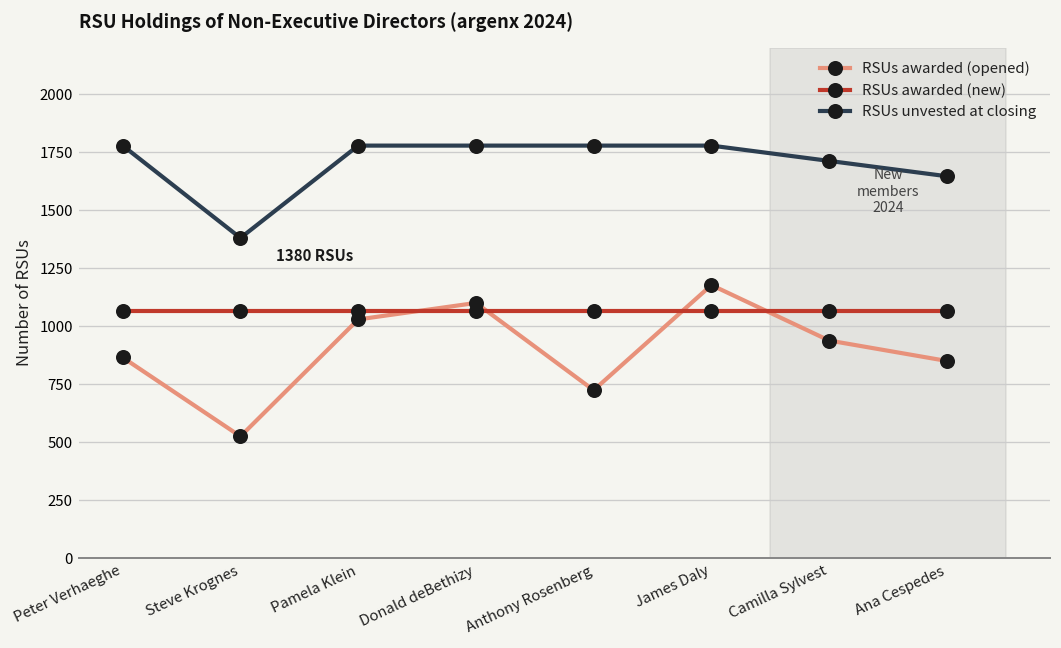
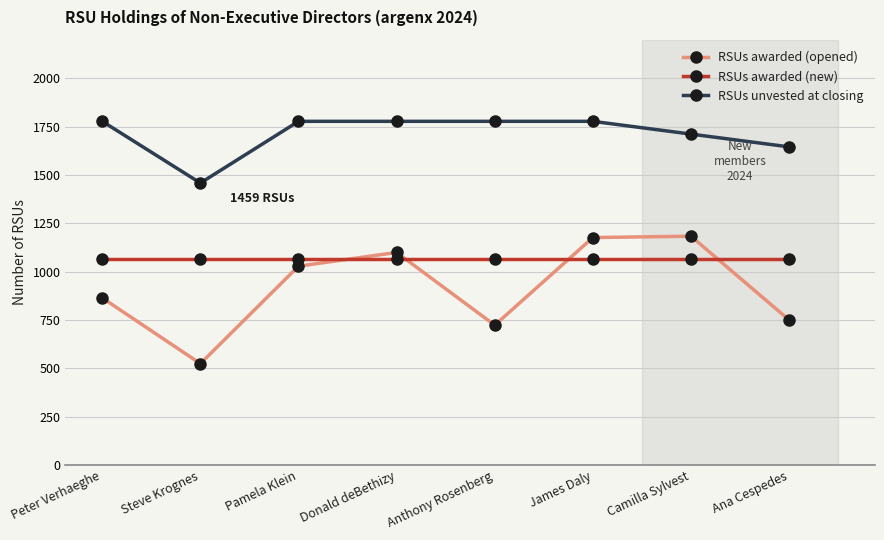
  {
    "RSUs awarded (opened)": {
      "Peter Verhaeghe": 870,
      "Steve Krognes": 530,
      "Pamela Klein": 1030,
      "Donald deBethizy": 1100,
      "Anthony Rosenberg": 720,
      "James Daly": 1180,
-     "Camilla Sylvest": 940,
-     "Ana Cespedes": 850
+     "Camilla Sylvest": 1180,
+     "Ana Cespedes": 750
    },
    "RSUs awarded (new)": {
      "Peter Verhaeghe": 1070,
      "Steve Krognes": 1070,
      "Pamela Klein": 1070,
      "Donald deBethizy": 1070,
      "Anthony Rosenberg": 1070,
      "James Daly": 1070,
      "Camilla Sylvest": 1070,
      "Ana Cespedes": 1070
    },
    "RSUs unvested at closing": {
-     "Steve Krognes": 1380
+     "Steve Krognes": 1459
    }
  }
